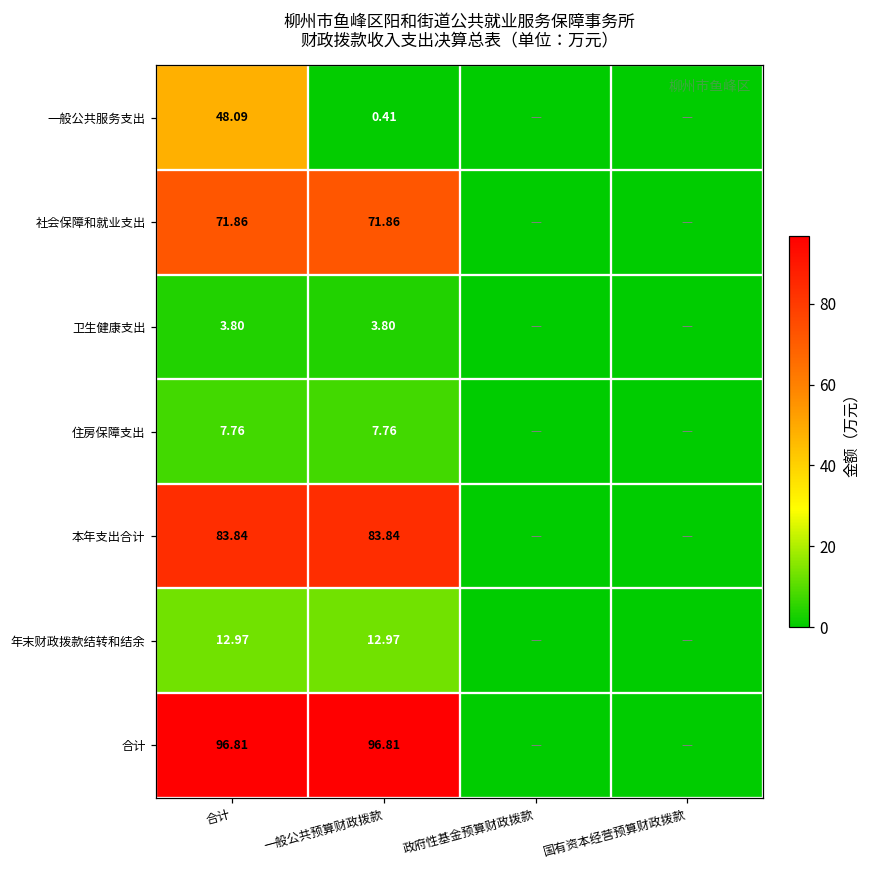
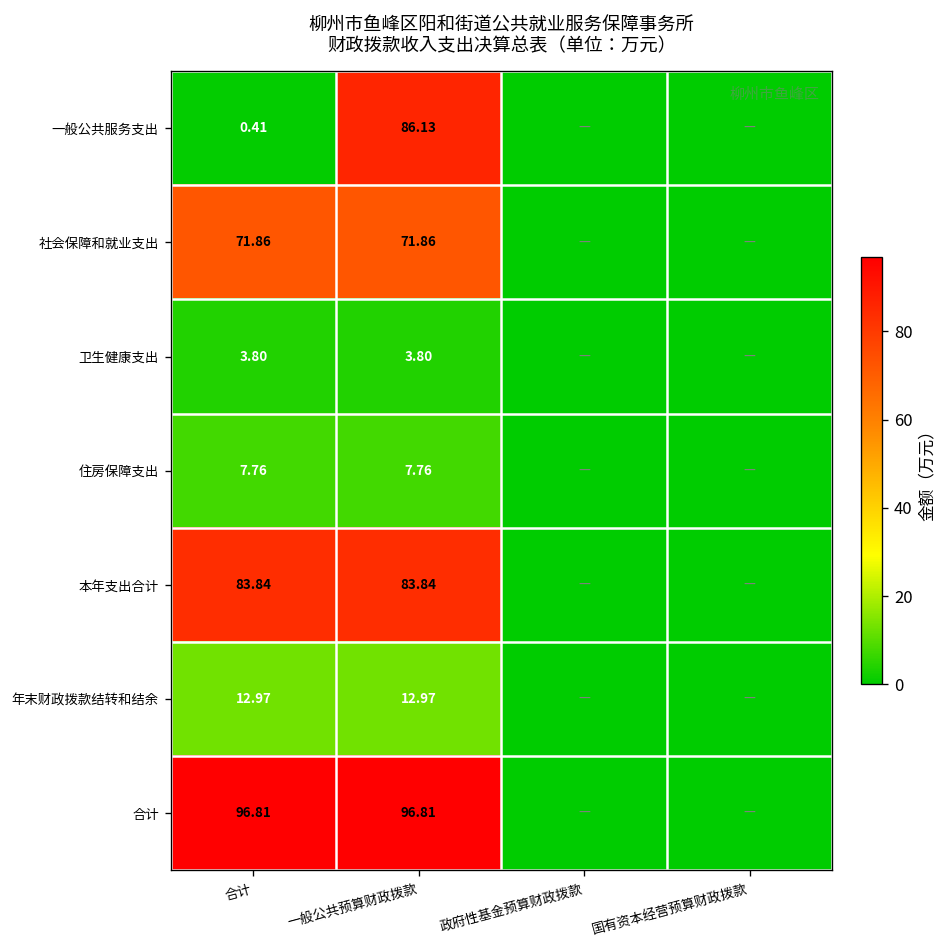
  {
    "一般公共服务支出": {
-     "合计": 48.09,
-     "一般公共预算财政拨款": 0.41
+     "合计": 0.41,
+     "一般公共预算财政拨款": 86.13
    },
    "社会保障和就业支出": {
      "合计": 71.86,
      "一般公共预算财政拨款": 71.86
    },
    "卫生健康支出": {
      "合计": 3.80,
      "一般公共预算财政拨款": 3.80
    },
    "住房保障支出": {
      "合计": 7.76,
      "一般公共预算财政拨款": 7.76
    },
    "本年支出合计": {
      "合计": 83.84,
      "一般公共预算财政拨款": 83.84
    },
    "年末财政拨款结转和结余": {
      "合计": 12.97,
      "一般公共预算财政拨款": 12.97
    },
    "合计": {
      "合计": 96.81,
      "一般公共预算财政拨款": 96.81
    }
  }
